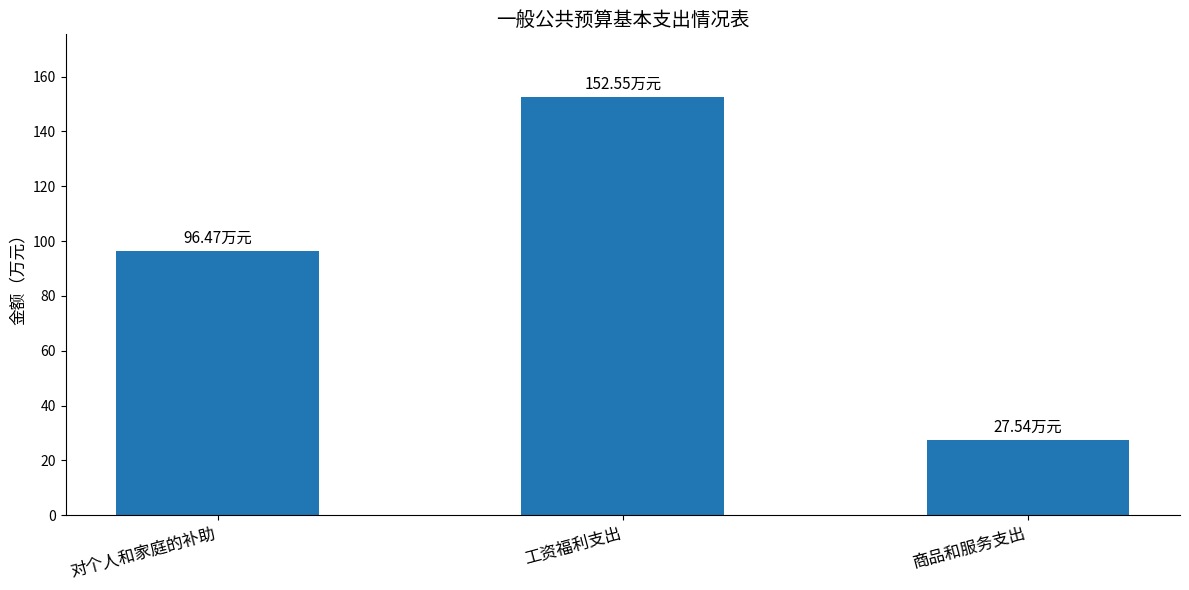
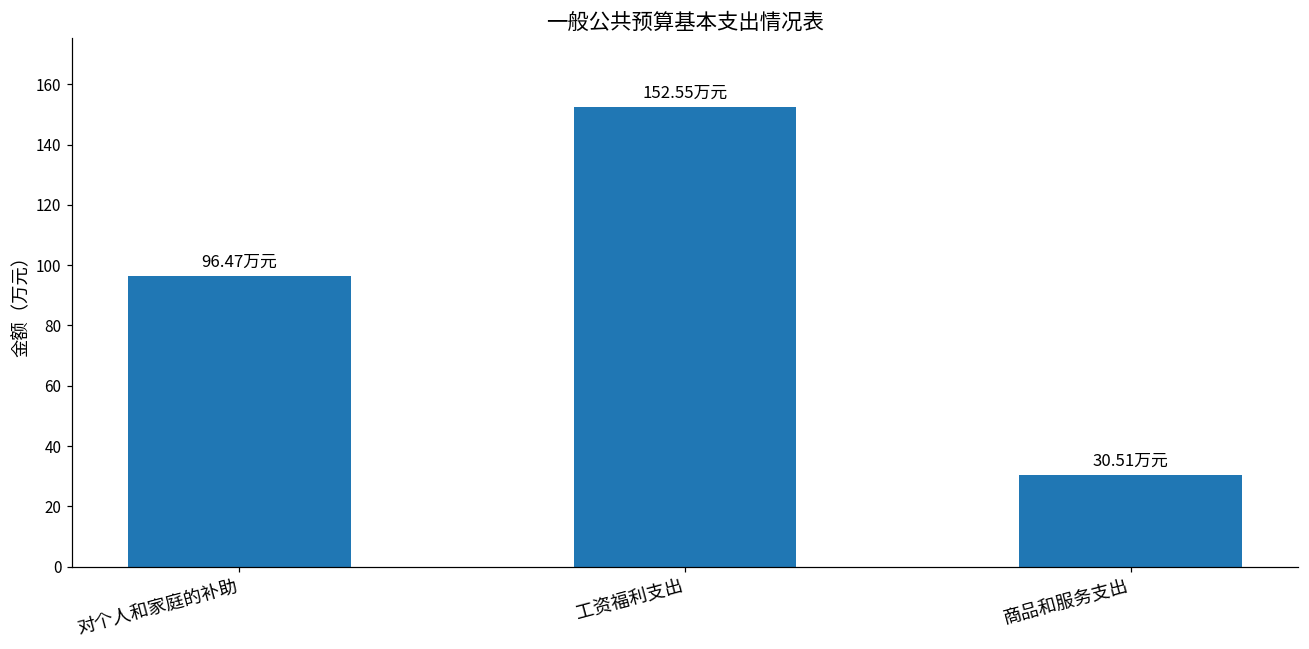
  {
    "对个人和家庭的补助": 96.47,
    "工资福利支出": 152.55,
-   "商品和服务支出": 27.54
+   "商品和服务支出": 30.51
  }
